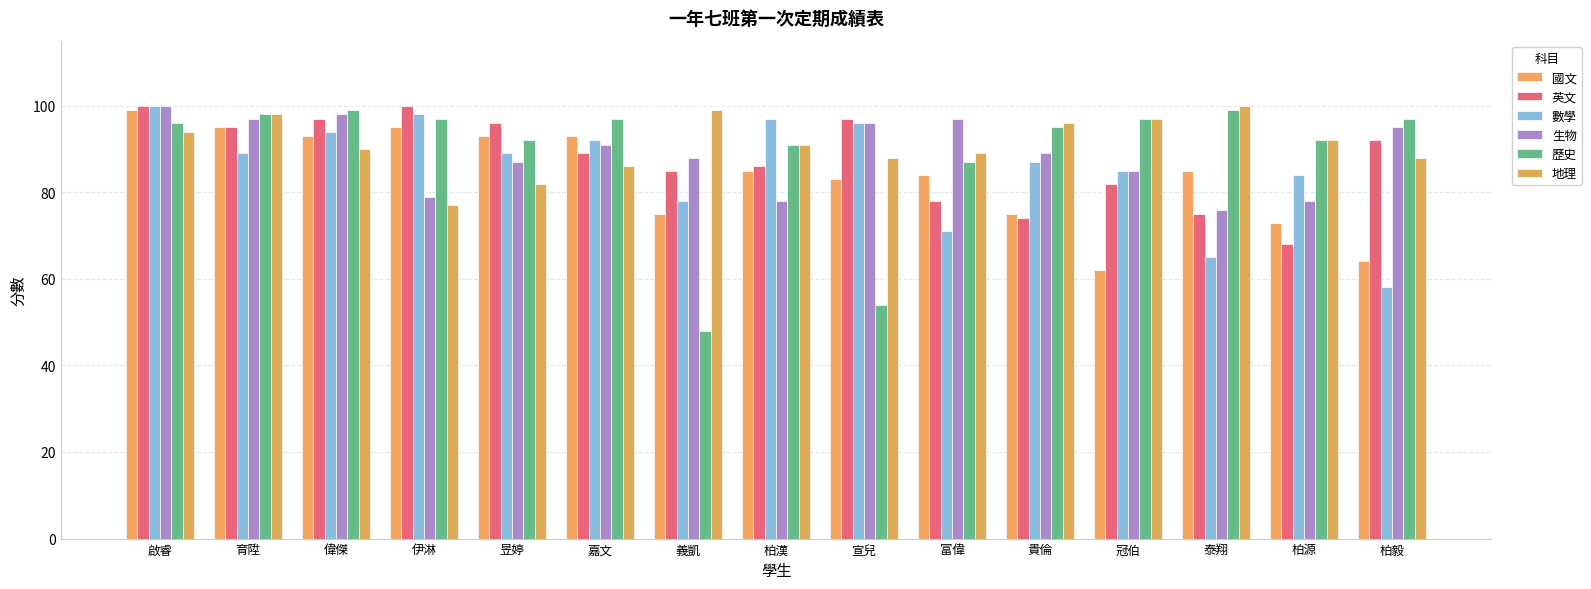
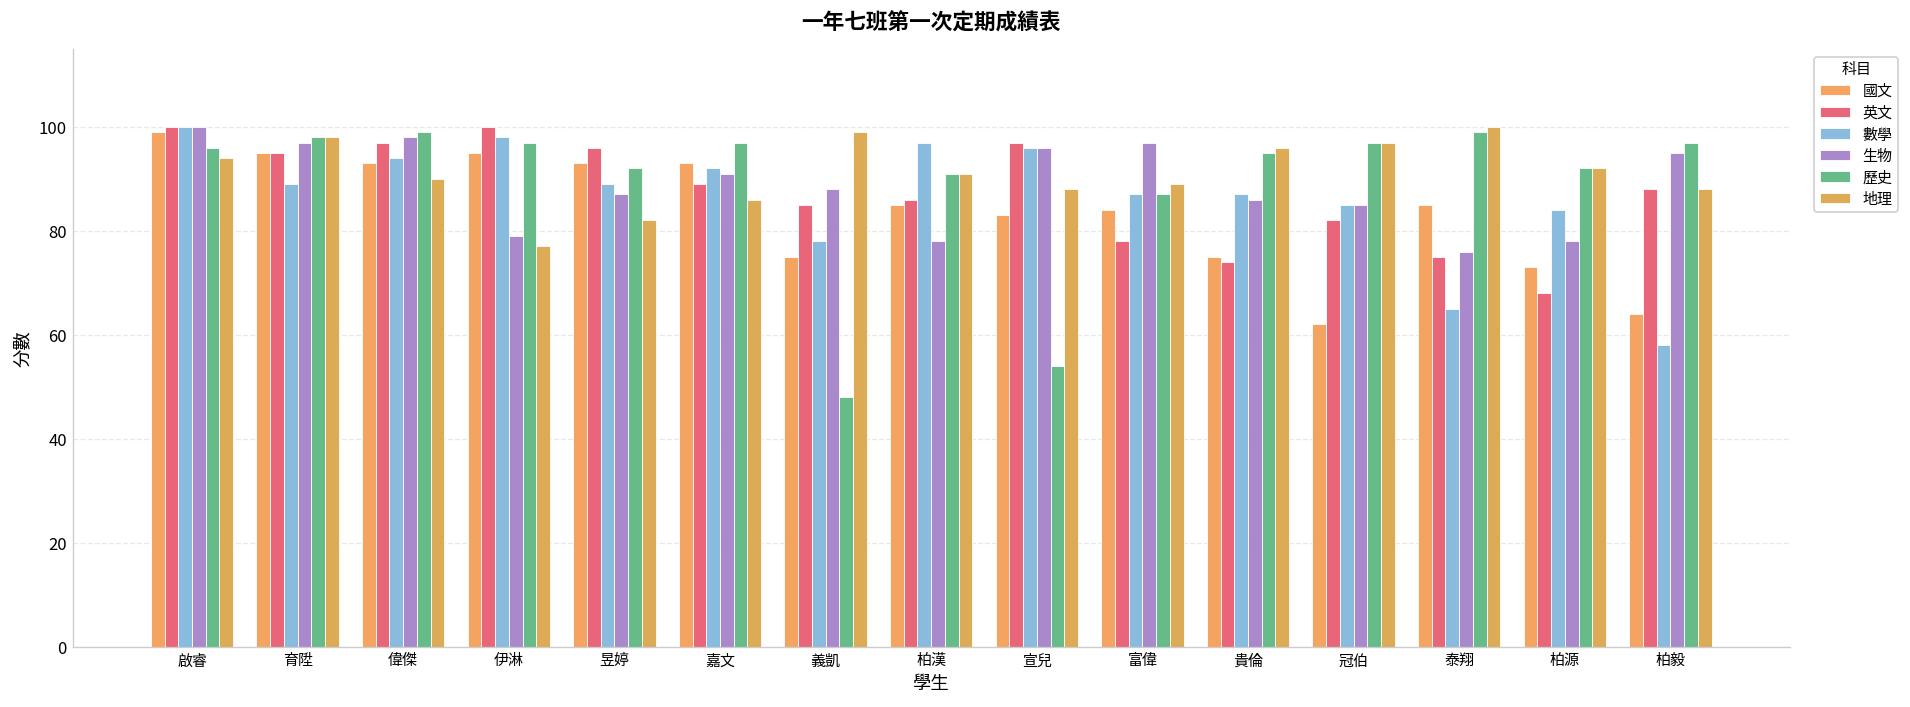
  {
    "英文": {
      "啟睿": 100,
      "育陞": 95,
      "偉傑": 97,
      "伊淋": 100,
      "昱婷": 96,
      "嘉文": 89,
      "義凱": 85,
      "柏漢": 86,
      "宣兒": 97,
      "富偉": 78,
      "貴倫": 74,
      "冠伯": 82,
      "泰翔": 75,
      "柏源": 68,
-     "柏毅": 92
+     "柏毅": 88
    },
    "數學": {
      "啟睿": 100,
      "育陞": 89,
      "偉傑": 94,
      "伊淋": 98,
      "昱婷": 89,
      "嘉文": 92,
      "義凱": 78,
      "柏漢": 97,
      "宣兒": 96,
-     "富偉": 71,
+     "富偉": 87,
      "貴倫": 87,
      "冠伯": 85,
      "泰翔": 65,
      "柏源": 84,
      "柏毅": 58
    },
    "生物": {
      "啟睿": 100,
      "育陞": 97,
      "偉傑": 98,
      "伊淋": 79,
      "昱婷": 87,
      "嘉文": 91,
      "義凱": 88,
      "柏漢": 78,
      "宣兒": 96,
      "富偉": 97,
-     "貴倫": 89,
+     "貴倫": 86,
      "冠伯": 85,
      "泰翔": 76,
      "柏源": 78,
      "柏毅": 95
    },
    "歷史": {
      "啟睿": 96,
      "育陞": 98,
      "偉傑": 99,
      "伊淋": 97,
      "昱婷": 92,
      "嘉文": 97,
      "義凱": 48,
      "柏漢": 91,
      "宣兒": 54,
      "富偉": 87,
      "貴倫": 95,
      "冠伯": 97,
      "泰翔": 99,
      "柏源": 92,
      "柏毅": 97
    }
  }
